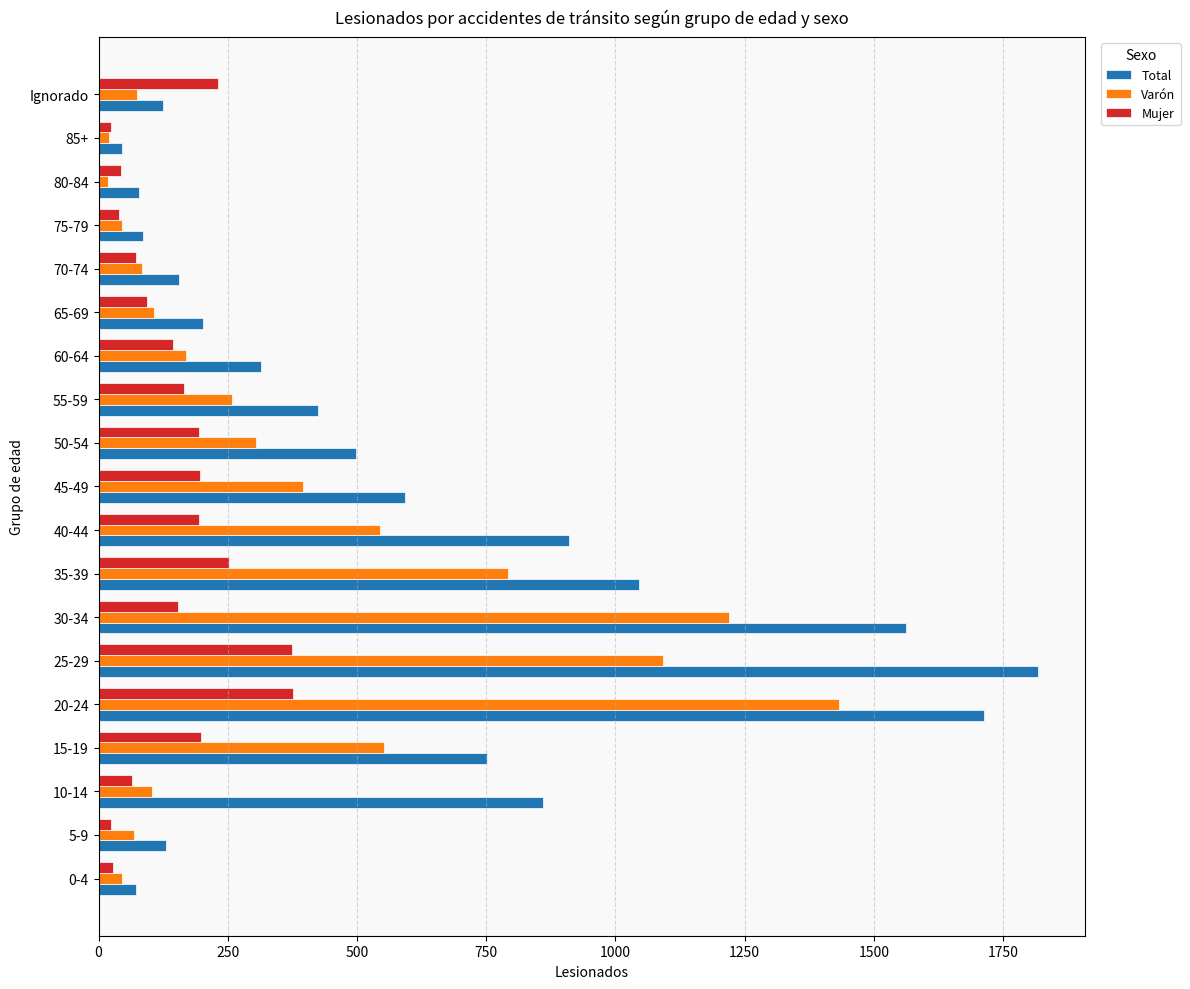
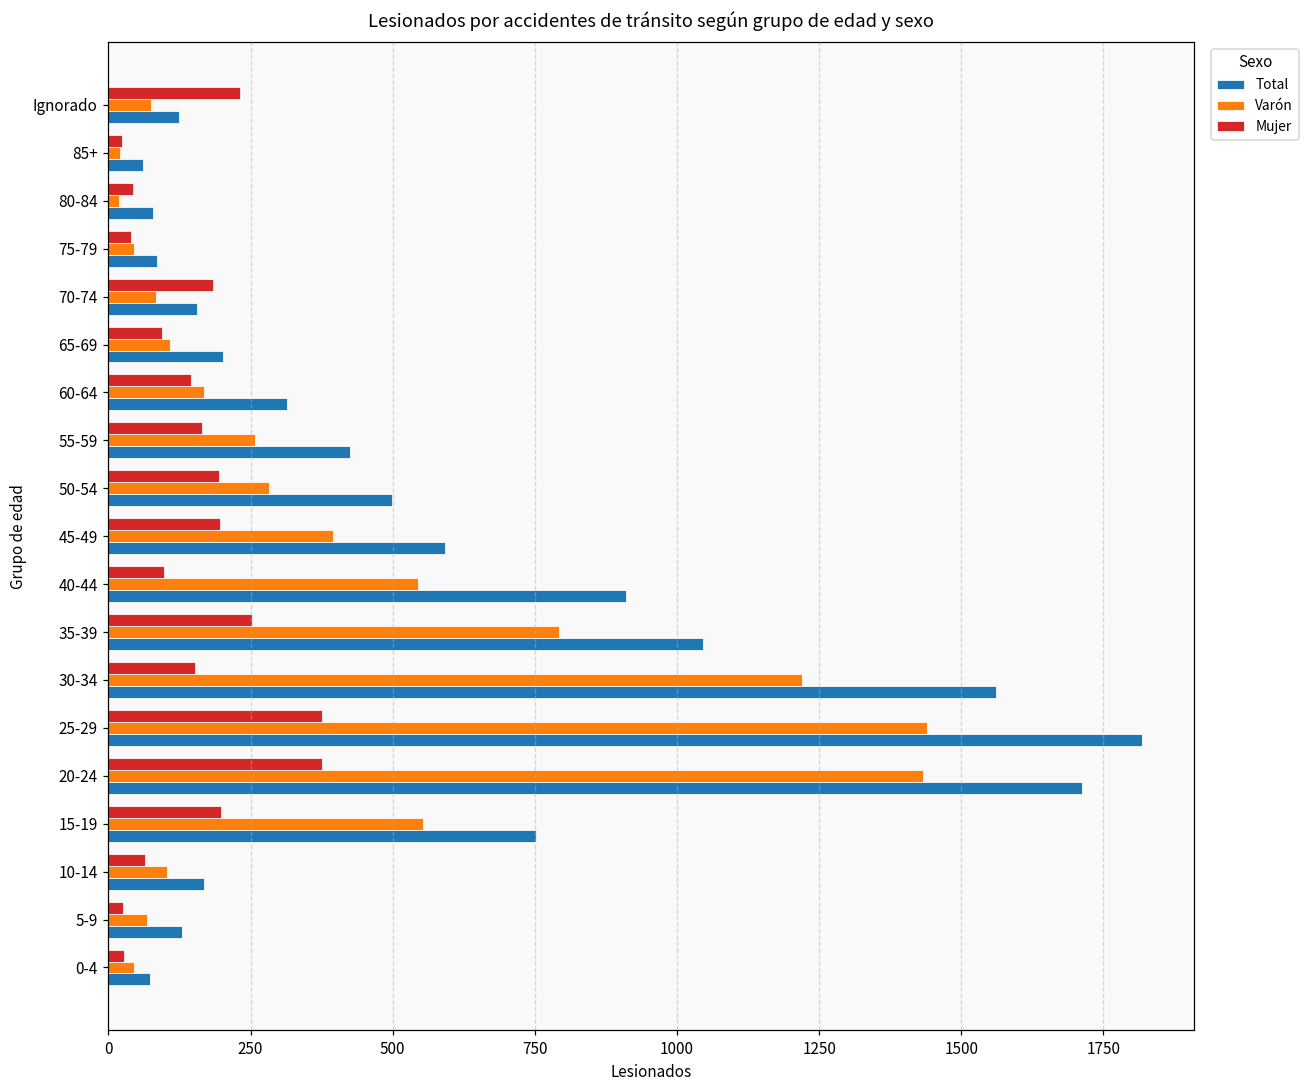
  {
    "Total": {
      "Ignorado": 130,
-     "85+": 50,
+     "85+": 60,
      "80-84": 80,
      "75-79": 90,
      "70-74": 160,
      "65-69": 200,
      "60-64": 310,
      "55-59": 430,
      "50-54": 500,
      "45-49": 590,
      "40-44": 910,
      "35-39": 1050,
      "30-34": 1560,
      "25-29": 1820,
      "20-24": 1710,
      "15-19": 750,
-     "10-14": 860,
+     "10-14": 170,
      "5-9": 130,
      "0-4": 70
    },
    "Varón": {
      "Ignorado": 80,
      "85+": 20,
      "80-84": 20,
      "75-79": 50,
      "70-74": 80,
      "65-69": 110,
      "60-64": 170,
      "55-59": 260,
-     "50-54": 300,
+     "50-54": 280,
      "45-49": 400,
      "40-44": 550,
      "35-39": 790,
      "30-34": 1220,
-     "25-29": 1090,
+     "25-29": 1440,
      "20-24": 1430,
      "15-19": 550,
      "10-14": 100,
      "5-9": 70,
      "0-4": 50
    },
    "Mujer": {
      "Ignorado": 230,
      "85+": 20,
      "80-84": 40,
      "75-79": 40,
-     "70-74": 70,
+     "70-74": 180,
      "65-69": 90,
      "60-64": 150,
      "55-59": 170,
      "50-54": 200,
      "45-49": 200,
-     "40-44": 190,
+     "40-44": 100,
      "35-39": 250,
      "30-34": 150,
      "25-29": 380,
      "20-24": 380,
      "15-19": 200,
      "10-14": 70,
      "5-9": 30,
      "0-4": 30
    }
  }
